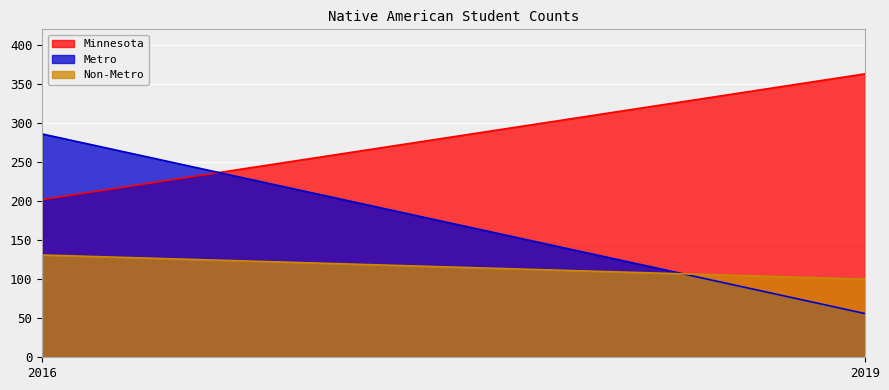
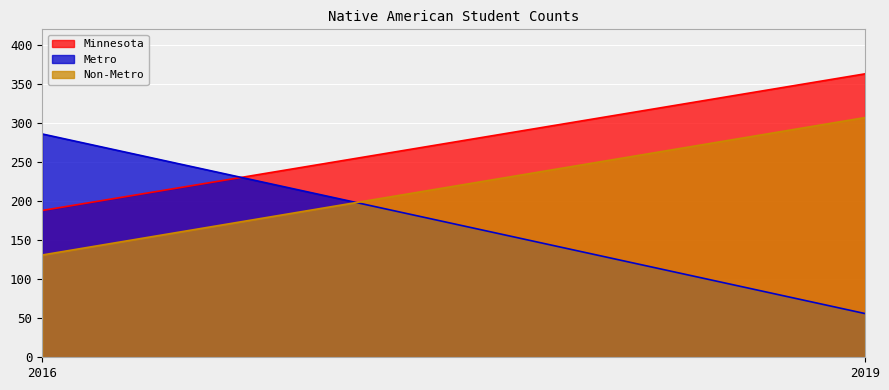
  {
    "Minnesota": {
-     "2016": 200,
+     "2016": 190,
      "2019": 360
    },
    "Metro": {
      "2016": 290,
      "2019": 60
    },
    "Non-Metro": {
      "2016": 130,
-     "2019": 100
+     "2019": 310
    }
  }
